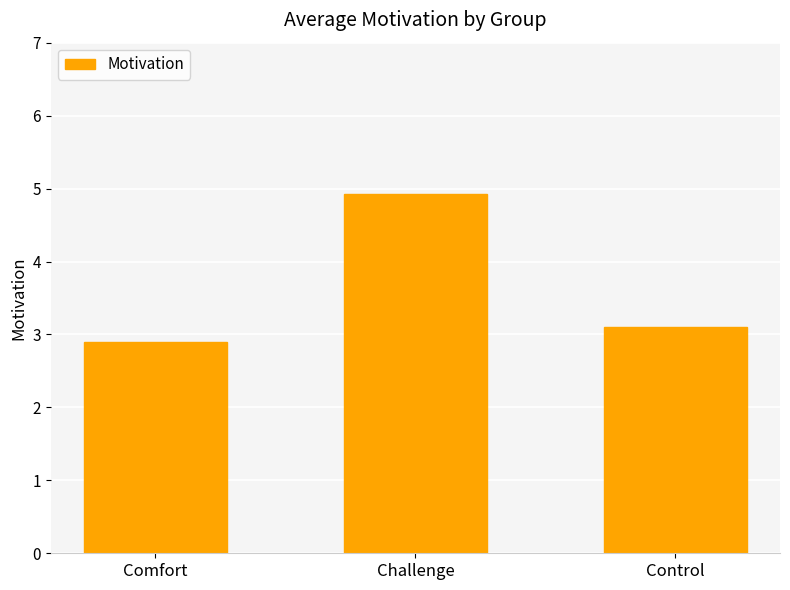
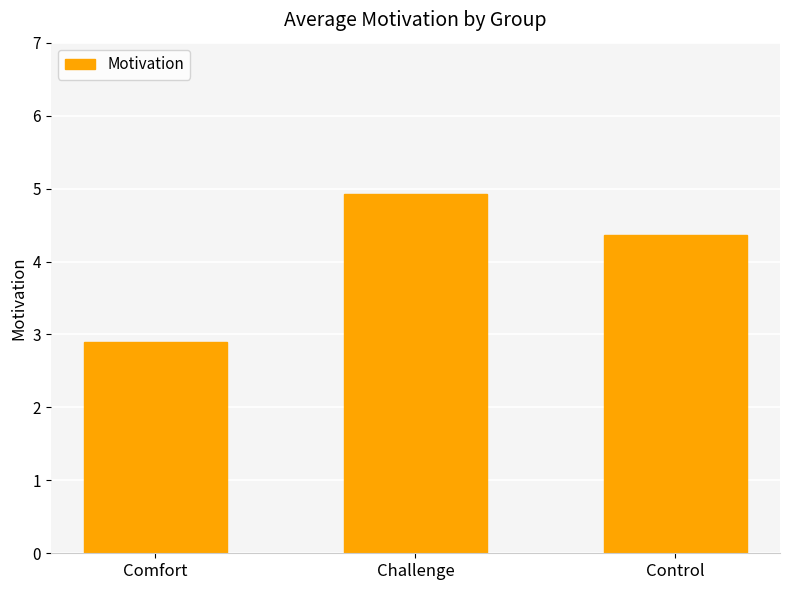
  {
    "Comfort": 2.9,
    "Challenge": 4.9,
-   "Control": 3.1
+   "Control": 4.4
  }
